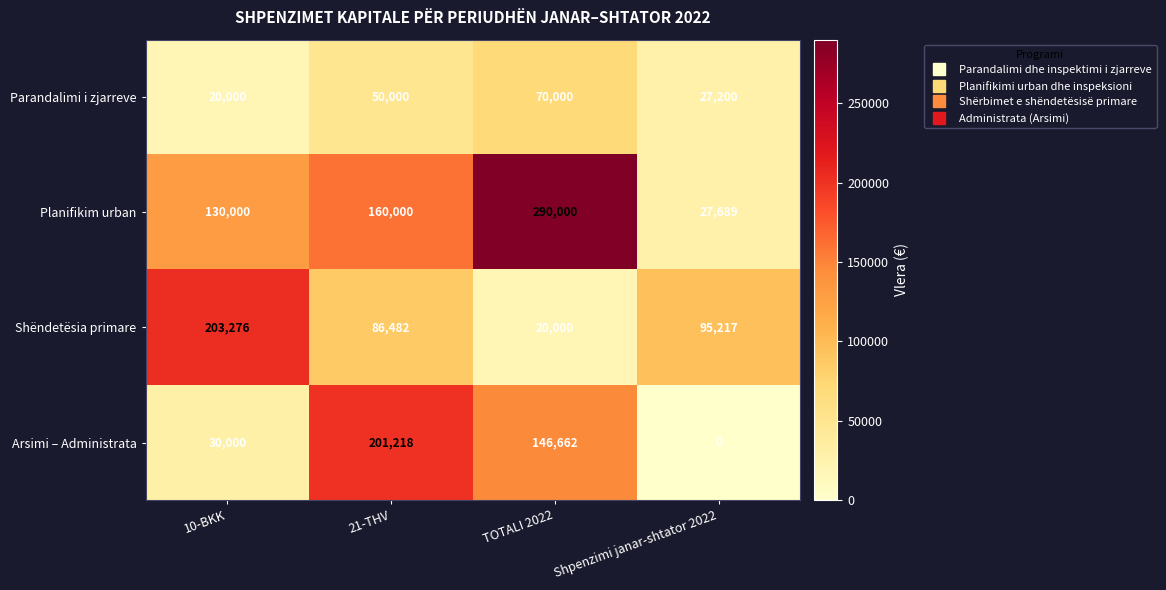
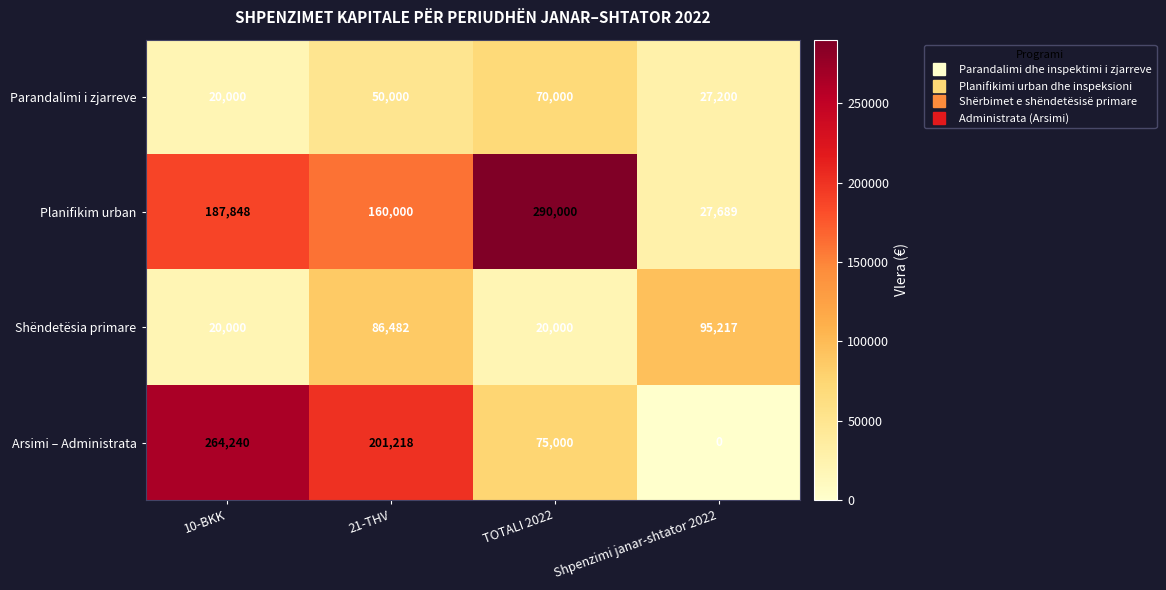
  {
    "Parandalimi i zjarreve": {
      "10-BKK": "20,000",
      "21-THV": "50,000",
      "TOTALI 2022": "70,000",
      "Shpenzimi janar-shtator 2022": "27,200"
    },
    "Planifikim urban": {
-     "10-BKK": "130,000",
+     "10-BKK": "187,848",
      "21-THV": "160,000",
      "TOTALI 2022": "290,000",
      "Shpenzimi janar-shtator 2022": "27,689"
    },
    "Shëndetësia primare": {
-     "10-BKK": "203,276",
+     "10-BKK": "20,000",
      "21-THV": "86,482",
      "TOTALI 2022": "20,000",
      "Shpenzimi janar-shtator 2022": "95,217"
    },
    "Arsimi – Administrata": {
-     "10-BKK": "30,000",
+     "10-BKK": "264,240",
      "21-THV": "201,218",
-     "TOTALI 2022": "146,662",
+     "TOTALI 2022": "75,000",
      "Shpenzimi janar-shtator 2022": "0"
    }
  }
